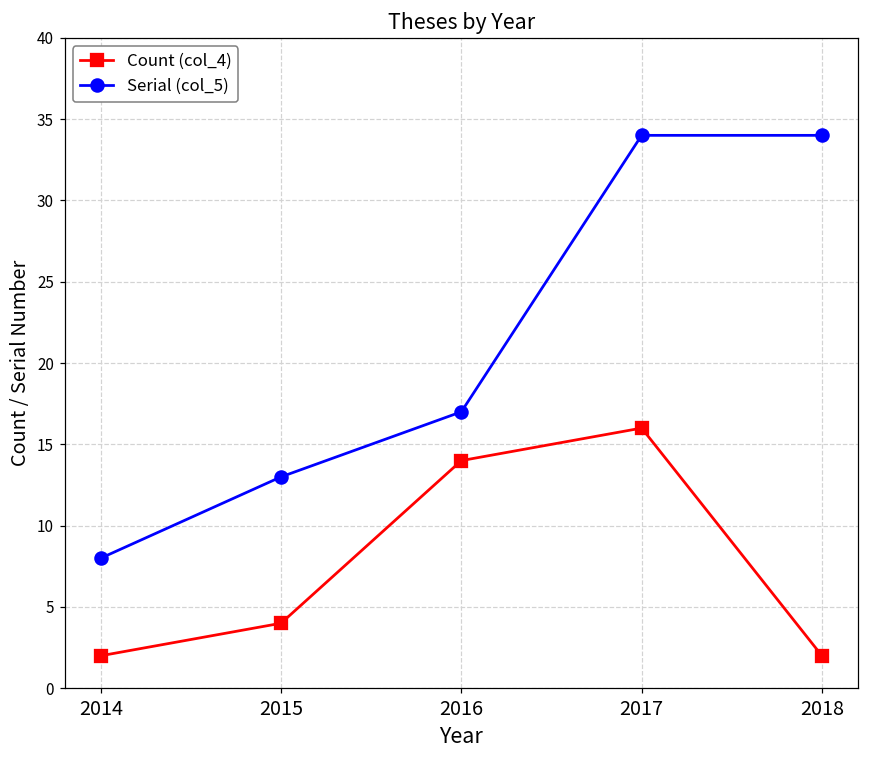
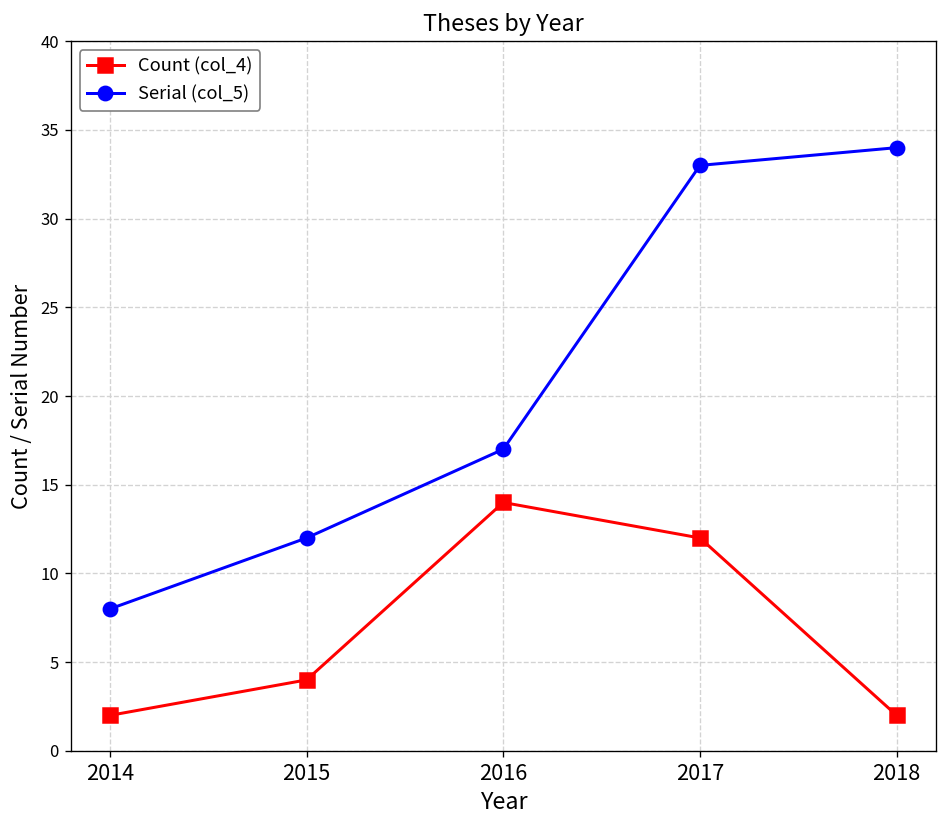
  {
    "Count (col_4)": {
      "2014": 2,
      "2015": 4,
      "2016": 14,
-     "2017": 16,
+     "2017": 12,
      "2018": 2
    },
    "Serial (col_5)": {
      "2014": 8,
-     "2015": 13,
+     "2015": 12,
      "2016": 17,
-     "2017": 34,
+     "2017": 33,
      "2018": 34
    }
  }
